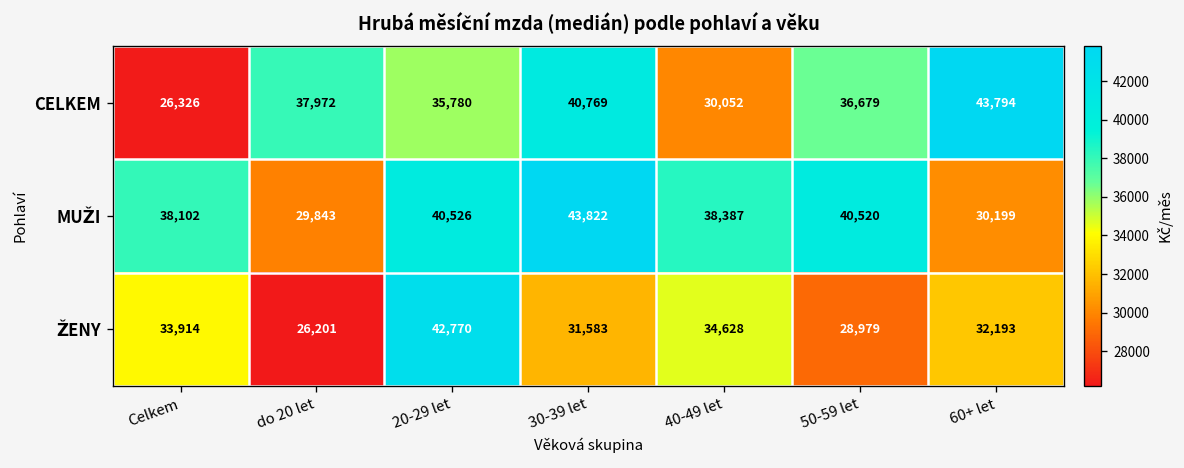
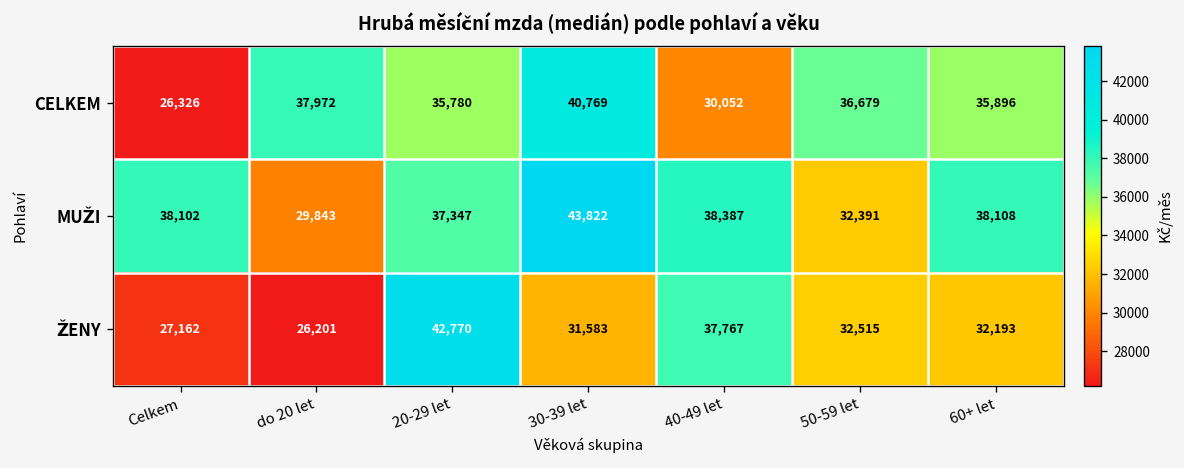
  {
    "CELKEM": {
      "Celkem": "26,326",
      "do 20 let": "37,972",
      "20-29 let": "35,780",
      "30-39 let": "40,769",
      "40-49 let": "30,052",
      "50-59 let": "36,679",
-     "60+ let": "43,794"
+     "60+ let": "35,896"
    },
    "MUŽI": {
      "Celkem": "38,102",
      "do 20 let": "29,843",
-     "20-29 let": "40,526",
+     "20-29 let": "37,347",
      "30-39 let": "43,822",
      "40-49 let": "38,387",
-     "50-59 let": "40,520",
-     "60+ let": "30,199"
+     "50-59 let": "32,391",
+     "60+ let": "38,108"
    },
    "ŽENY": {
-     "Celkem": "33,914",
+     "Celkem": "27,162",
      "do 20 let": "26,201",
      "20-29 let": "42,770",
      "30-39 let": "31,583",
-     "40-49 let": "34,628",
-     "50-59 let": "28,979",
+     "40-49 let": "37,767",
+     "50-59 let": "32,515",
      "60+ let": "32,193"
    }
  }
